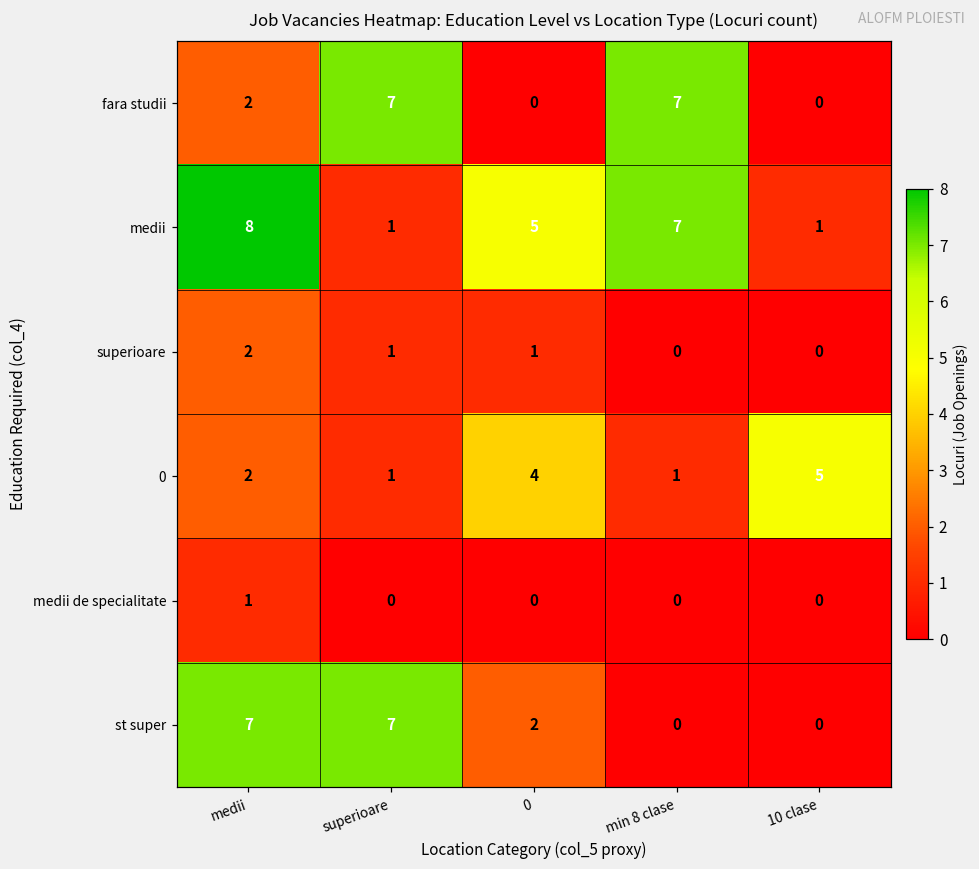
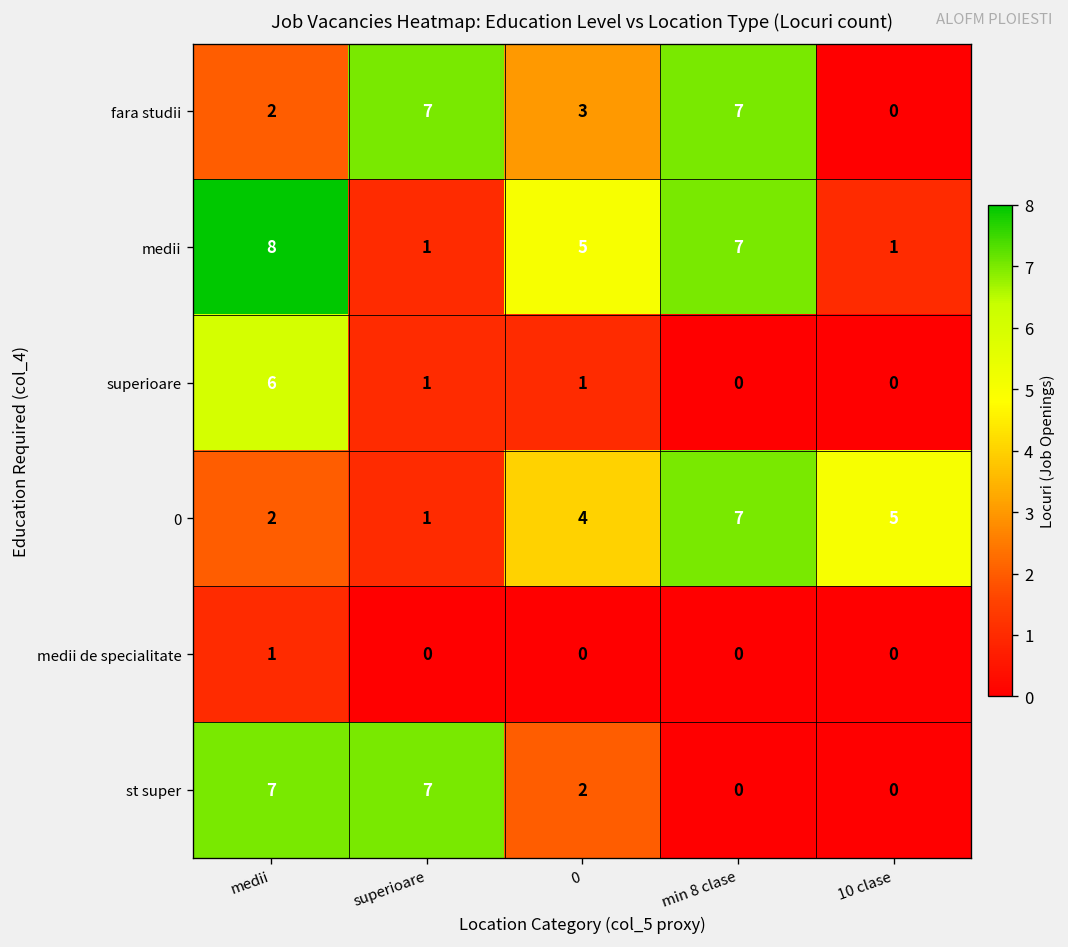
  {
    "fara studii": {
      "medii": 2,
      "superioare": 7,
-     "0": 0,
+     "0": 3,
      "min 8 clase": 7,
      "10 clase": 0
    },
    "medii": {
      "medii": 8,
      "superioare": 1,
      "0": 5,
      "min 8 clase": 7,
      "10 clase": 1
    },
    "superioare": {
-     "medii": 2,
+     "medii": 6,
      "superioare": 1,
      "0": 1,
      "min 8 clase": 0,
      "10 clase": 0
    },
    "0": {
      "medii": 2,
      "superioare": 1,
      "0": 4,
-     "min 8 clase": 1,
+     "min 8 clase": 7,
      "10 clase": 5
    },
    "medii de specialitate": {
      "medii": 1,
      "superioare": 0,
      "0": 0,
      "min 8 clase": 0,
      "10 clase": 0
    },
    "st super": {
      "medii": 7,
      "superioare": 7,
      "0": 2,
      "min 8 clase": 0,
      "10 clase": 0
    }
  }
